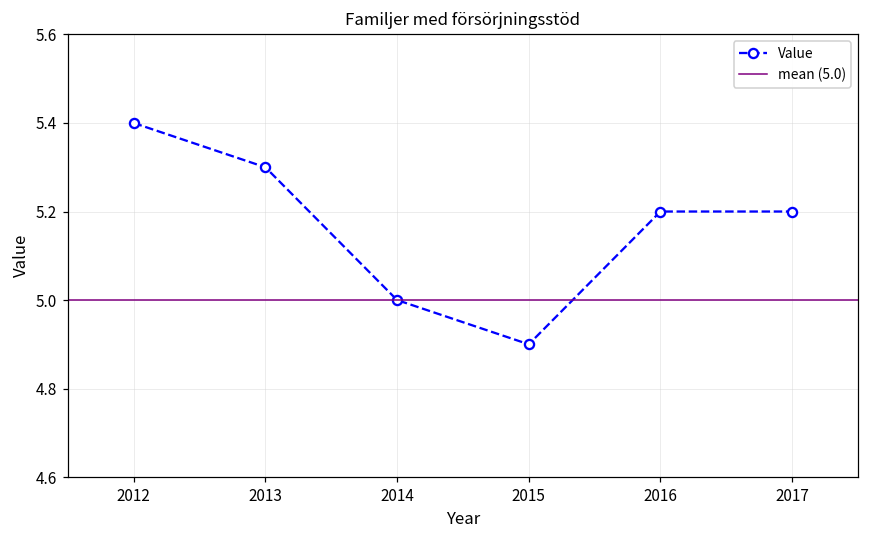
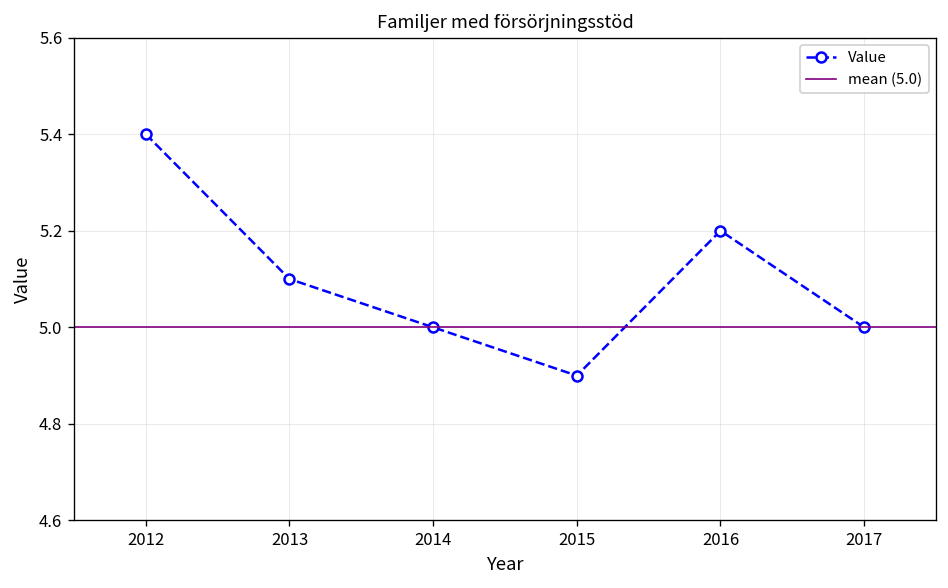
  {
    "2012": 5.4,
-   "2013": 5.3,
+   "2013": 5.1,
    "2014": 5.0,
    "2015": 4.9,
    "2016": 5.2,
-   "2017": 5.2
+   "2017": 5.0
  }
